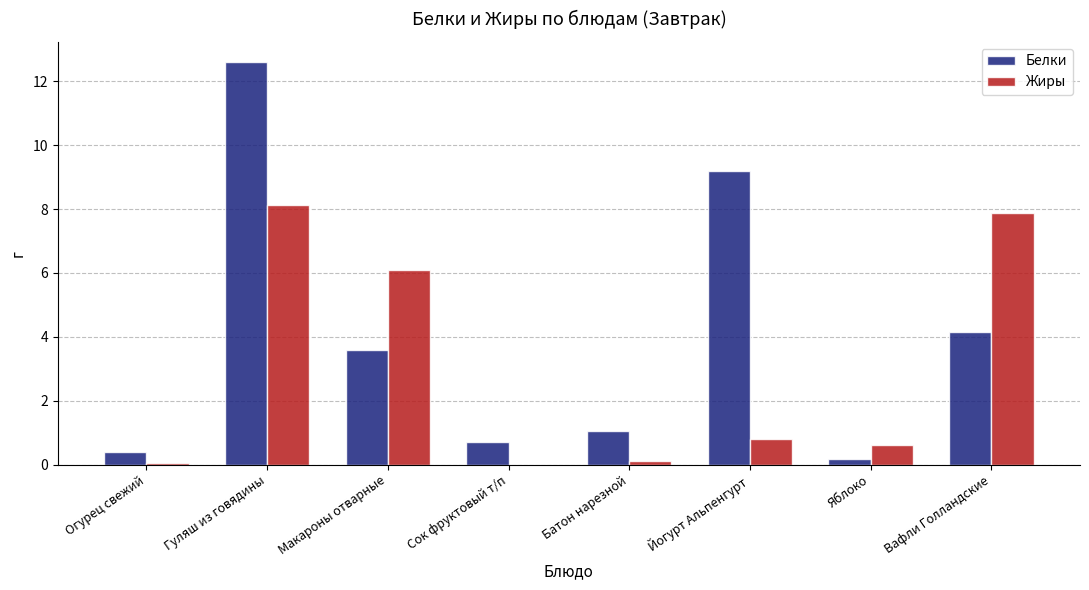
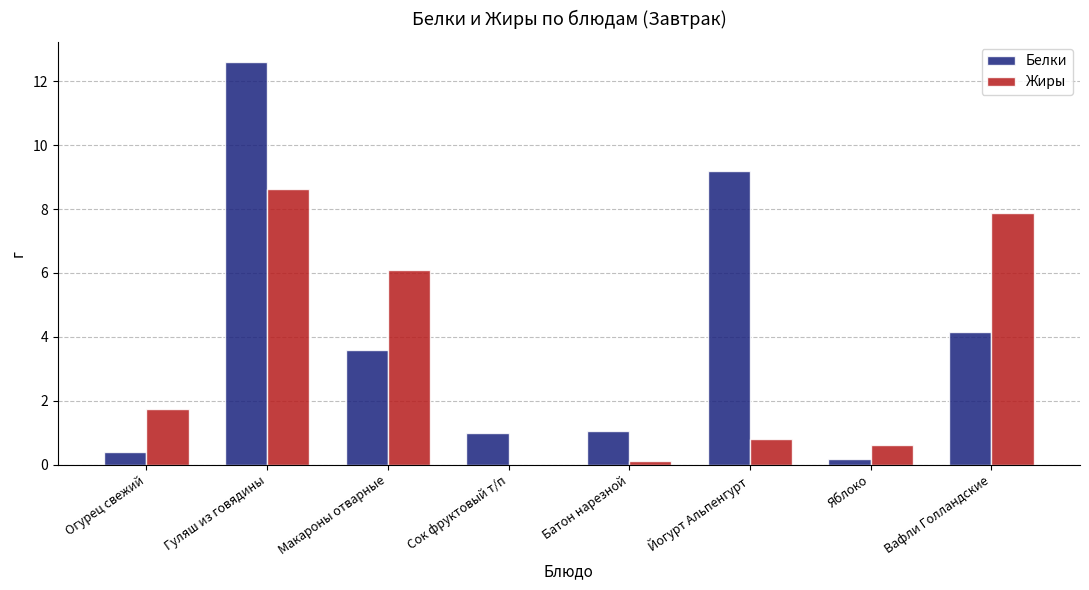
  {
    "Белки": {
      "Огурец свежий": 0.4,
      "Гуляш из говядины": 12.6,
      "Макароны отварные": 3.6,
-     "Сок фруктовый т/п": 0.7,
+     "Сок фруктовый т/п": 1.0,
      "Батон нарезной": 1.0,
      "Йогурт Альпенгурт": 9.2,
      "Яблоко": 0.2,
      "Вафли Голландские": 4.2
    },
    "Жиры": {
-     "Огурец свежий": 0.1,
-     "Гуляш из говядины": 8.1,
+     "Огурец свежий": 1.7,
+     "Гуляш из говядины": 8.6,
      "Макароны отварные": 6.1,
      "Сок фруктовый т/п": 0.0,
      "Батон нарезной": 0.1,
      "Йогурт Альпенгурт": 0.8,
      "Яблоко": 0.6,
      "Вафли Голландские": 7.9
    }
  }
